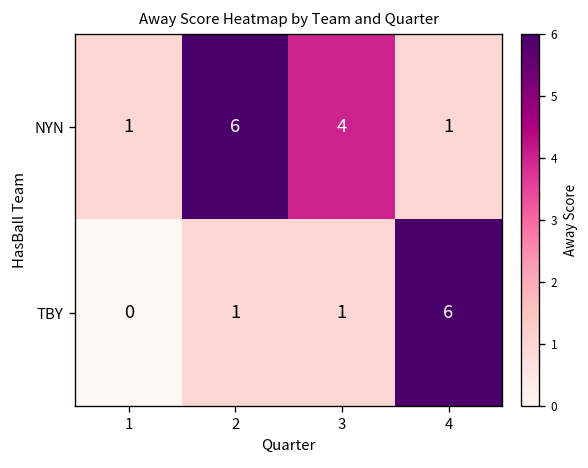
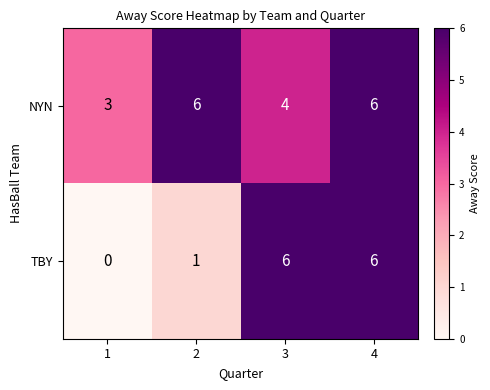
  {
    "NYN": {
-     "1": 1,
+     "1": 3,
      "2": 6,
      "3": 4,
-     "4": 1
+     "4": 6
    },
    "TBY": {
      "1": 0,
      "2": 1,
-     "3": 1,
+     "3": 6,
      "4": 6
    }
  }
